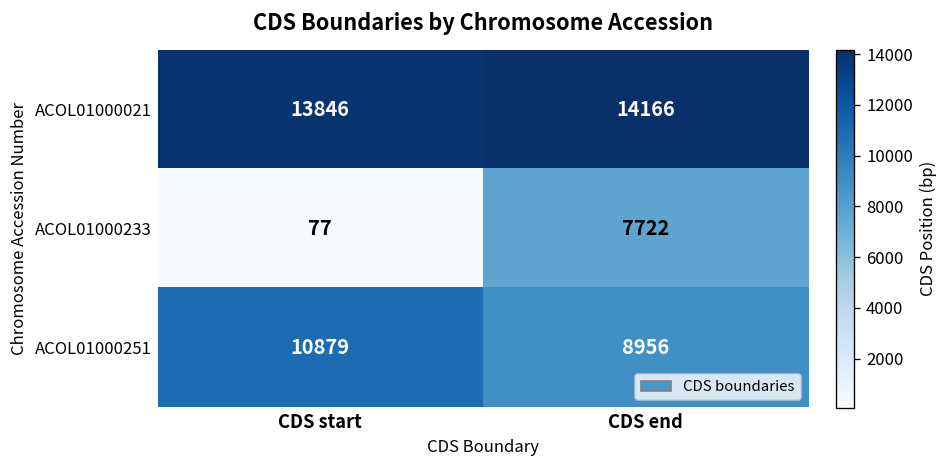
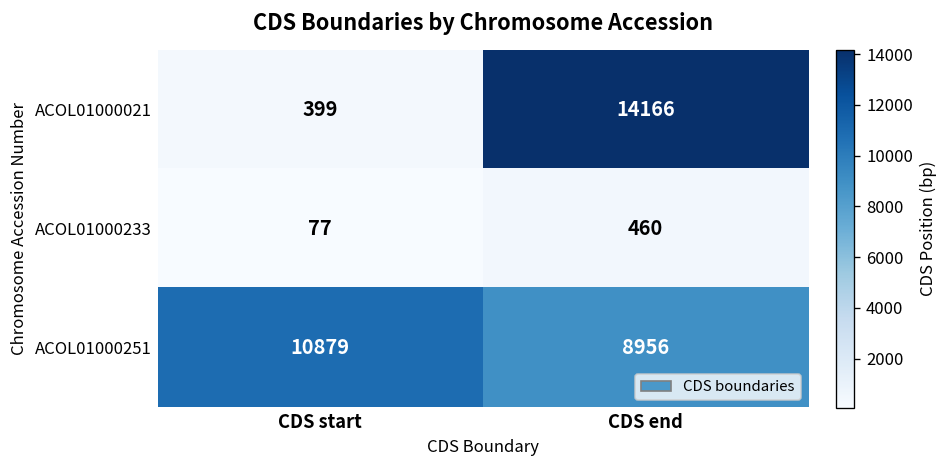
  {
    "ACOL01000021": {
-     "CDS start": 13846,
+     "CDS start": 399,
      "CDS end": 14166
    },
    "ACOL01000233": {
      "CDS start": 77,
-     "CDS end": 7722
+     "CDS end": 460
    },
    "ACOL01000251": {
      "CDS start": 10879,
      "CDS end": 8956
    }
  }
